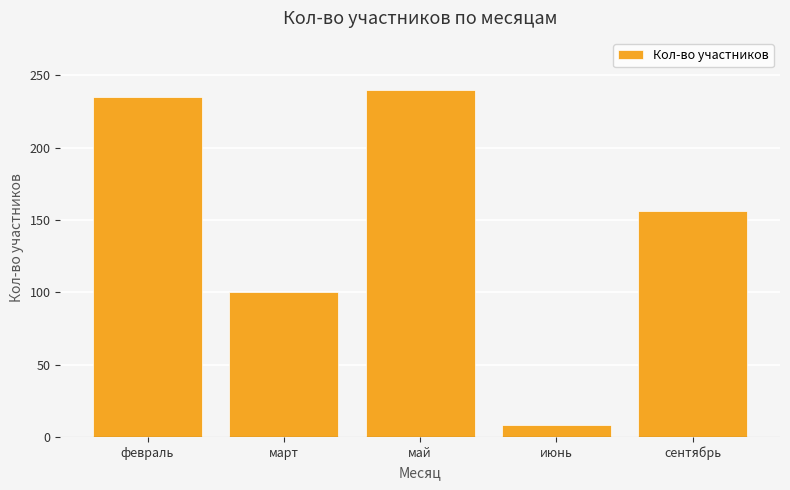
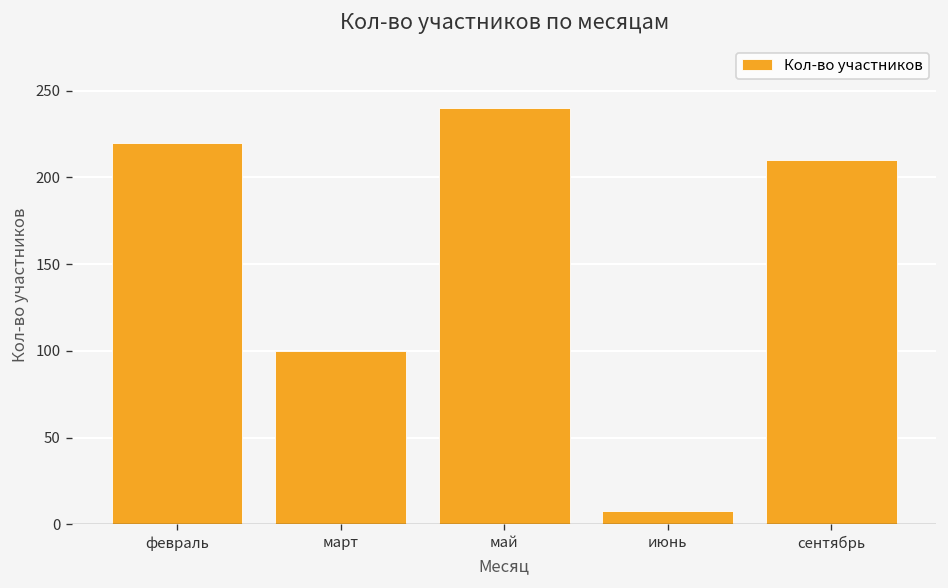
  {
-   "февраль": 235,
+   "февраль": 220,
    "март": 100,
    "май": 240,
    "июнь": 8,
-   "сентябрь": 156
+   "сентябрь": 210
  }
